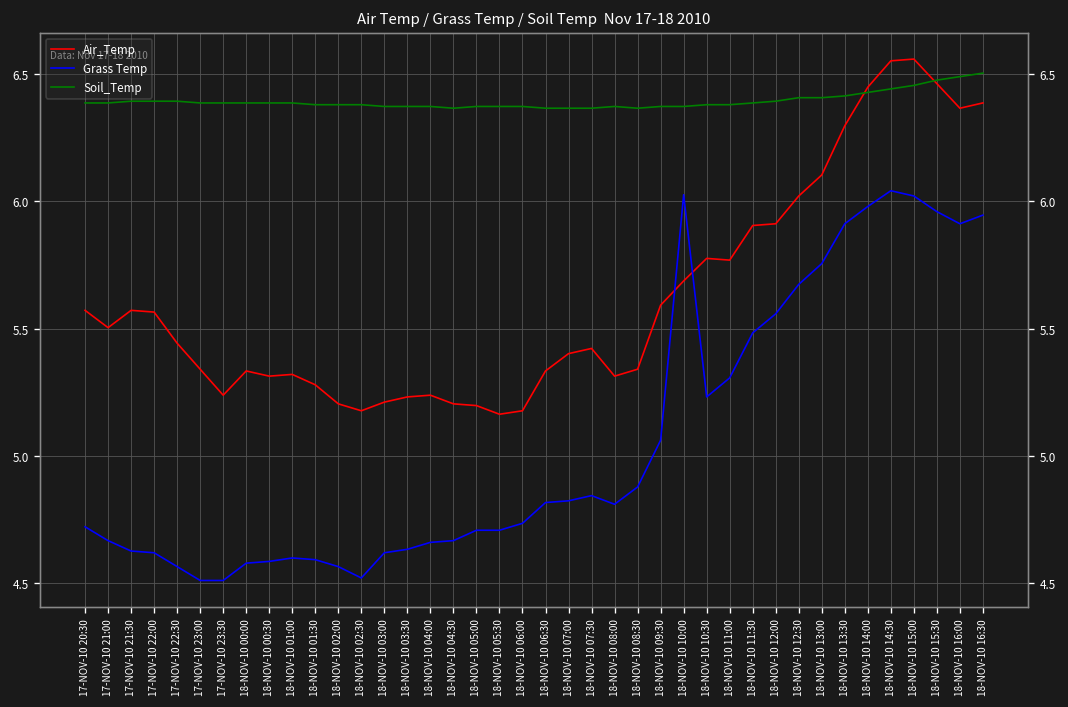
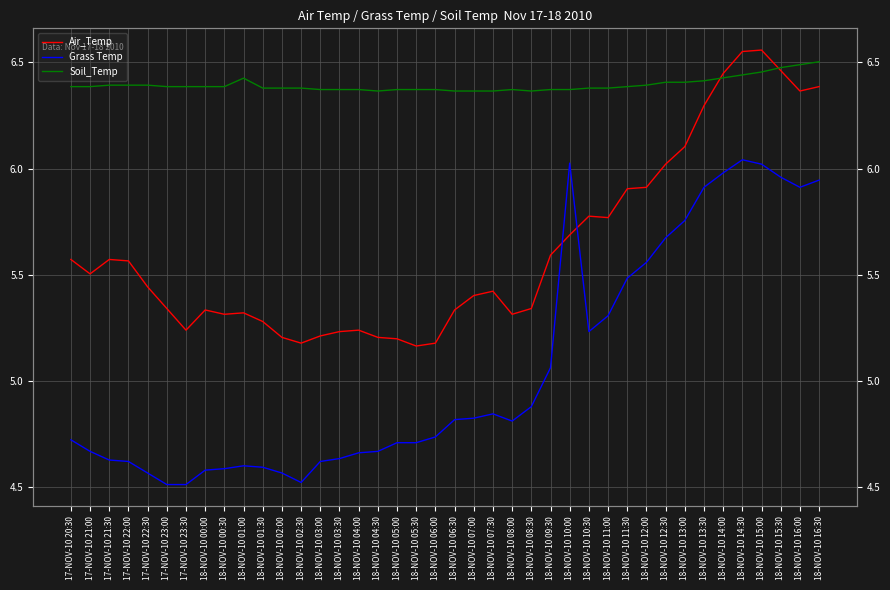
  {
    "Air_Temp": {
      "17-NOV-10 20:30": 5.57,
      "17-NOV-10 21:00": 5.50,
      "17-NOV-10 21:30": 5.57,
      "17-NOV-10 22:00": 5.56,
      "17-NOV-10 22:30": 5.44,
      "17-NOV-10 23:00": 5.34,
      "17-NOV-10 23:30": 5.24,
      "18-NOV-10 00:00": 5.33,
      "18-NOV-10 00:30": 5.31,
      "18-NOV-10 01:00": 5.32,
      "18-NOV-10 01:30": 5.28,
      "18-NOV-10 02:00": 5.20,
      "18-NOV-10 02:30": 5.18,
      "18-NOV-10 03:00": 5.21,
      "18-NOV-10 03:30": 5.23,
      "18-NOV-10 04:00": 5.24,
      "18-NOV-10 04:30": 5.20,
      "18-NOV-10 05:00": 5.20,
      "18-NOV-10 05:30": 5.16,
      "18-NOV-10 06:00": 5.18,
      "18-NOV-10 06:30": 5.33,
      "18-NOV-10 07:00": 5.40,
      "18-NOV-10 07:30": 5.42,
      "18-NOV-10 08:00": 5.31,
      "18-NOV-10 08:30": 5.34,
      "18-NOV-10 09:30": 5.59,
      "18-NOV-10 10:00": 5.69,
      "18-NOV-10 10:30": 5.78,
      "18-NOV-10 11:00": 5.77,
      "18-NOV-10 11:30": 5.90,
      "18-NOV-10 12:00": 5.91,
      "18-NOV-10 12:30": 6.02,
      "18-NOV-10 13:00": 6.10,
      "18-NOV-10 13:30": 6.30,
      "18-NOV-10 14:00": 6.45,
      "18-NOV-10 14:30": 6.55,
      "18-NOV-10 15:00": 6.56,
      "18-NOV-10 15:30": 6.46,
      "18-NOV-10 16:00": 6.37,
      "18-NOV-10 16:30": 6.39
    },
    "Grass Temp": {
      "17-NOV-10 20:30": 4.72,
      "17-NOV-10 21:00": 4.67,
      "17-NOV-10 21:30": 4.63,
      "17-NOV-10 22:00": 4.62,
      "17-NOV-10 22:30": 4.56,
      "17-NOV-10 23:00": 4.51,
      "17-NOV-10 23:30": 4.51,
      "18-NOV-10 00:00": 4.58,
      "18-NOV-10 00:30": 4.59,
      "18-NOV-10 01:00": 4.60,
      "18-NOV-10 01:30": 4.59,
      "18-NOV-10 02:00": 4.56,
      "18-NOV-10 02:30": 4.52,
      "18-NOV-10 03:00": 4.62,
      "18-NOV-10 03:30": 4.63,
      "18-NOV-10 04:00": 4.66,
      "18-NOV-10 04:30": 4.67,
      "18-NOV-10 05:00": 4.71,
      "18-NOV-10 05:30": 4.71,
      "18-NOV-10 06:00": 4.73,
      "18-NOV-10 06:30": 4.82,
      "18-NOV-10 07:00": 4.82,
      "18-NOV-10 07:30": 4.84,
      "18-NOV-10 08:00": 4.81,
      "18-NOV-10 08:30": 4.88,
      "18-NOV-10 09:30": 5.06,
      "18-NOV-10 10:00": 6.03,
      "18-NOV-10 10:30": 5.23,
      "18-NOV-10 11:00": 5.31,
      "18-NOV-10 11:30": 5.48,
      "18-NOV-10 12:00": 5.56,
      "18-NOV-10 12:30": 5.67,
      "18-NOV-10 13:00": 5.76,
      "18-NOV-10 13:30": 5.91,
      "18-NOV-10 14:00": 5.98,
      "18-NOV-10 14:30": 6.04,
      "18-NOV-10 15:00": 6.02,
      "18-NOV-10 15:30": 5.96,
      "18-NOV-10 16:00": 5.91,
      "18-NOV-10 16:30": 5.95
    },
    "Soil_Temp": {
      "17-NOV-10 20:30": 6.39,
      "17-NOV-10 21:00": 6.39,
      "17-NOV-10 21:30": 6.39,
      "17-NOV-10 22:00": 6.39,
      "17-NOV-10 22:30": 6.39,
      "17-NOV-10 23:00": 6.39,
      "17-NOV-10 23:30": 6.39,
      "18-NOV-10 00:00": 6.39,
      "18-NOV-10 00:30": 6.39,
-     "18-NOV-10 01:00": 6.39,
+     "18-NOV-10 01:00": 6.43,
      "18-NOV-10 01:30": 6.38,
      "18-NOV-10 02:00": 6.38,
      "18-NOV-10 02:30": 6.38,
      "18-NOV-10 03:00": 6.37,
      "18-NOV-10 03:30": 6.37,
      "18-NOV-10 04:00": 6.37,
      "18-NOV-10 04:30": 6.37,
      "18-NOV-10 05:00": 6.37,
      "18-NOV-10 05:30": 6.37,
      "18-NOV-10 06:00": 6.37,
      "18-NOV-10 06:30": 6.37,
      "18-NOV-10 07:00": 6.37,
      "18-NOV-10 07:30": 6.37,
      "18-NOV-10 08:00": 6.37,
      "18-NOV-10 08:30": 6.37,
      "18-NOV-10 09:30": 6.37,
      "18-NOV-10 10:00": 6.37,
      "18-NOV-10 10:30": 6.38,
      "18-NOV-10 11:00": 6.38,
      "18-NOV-10 11:30": 6.39,
      "18-NOV-10 12:00": 6.39,
      "18-NOV-10 12:30": 6.41,
      "18-NOV-10 13:00": 6.41,
      "18-NOV-10 13:30": 6.41,
      "18-NOV-10 14:00": 6.43,
      "18-NOV-10 14:30": 6.44,
      "18-NOV-10 15:00": 6.46,
      "18-NOV-10 15:30": 6.48,
      "18-NOV-10 16:00": 6.49,
      "18-NOV-10 16:30": 6.50
    }
  }
